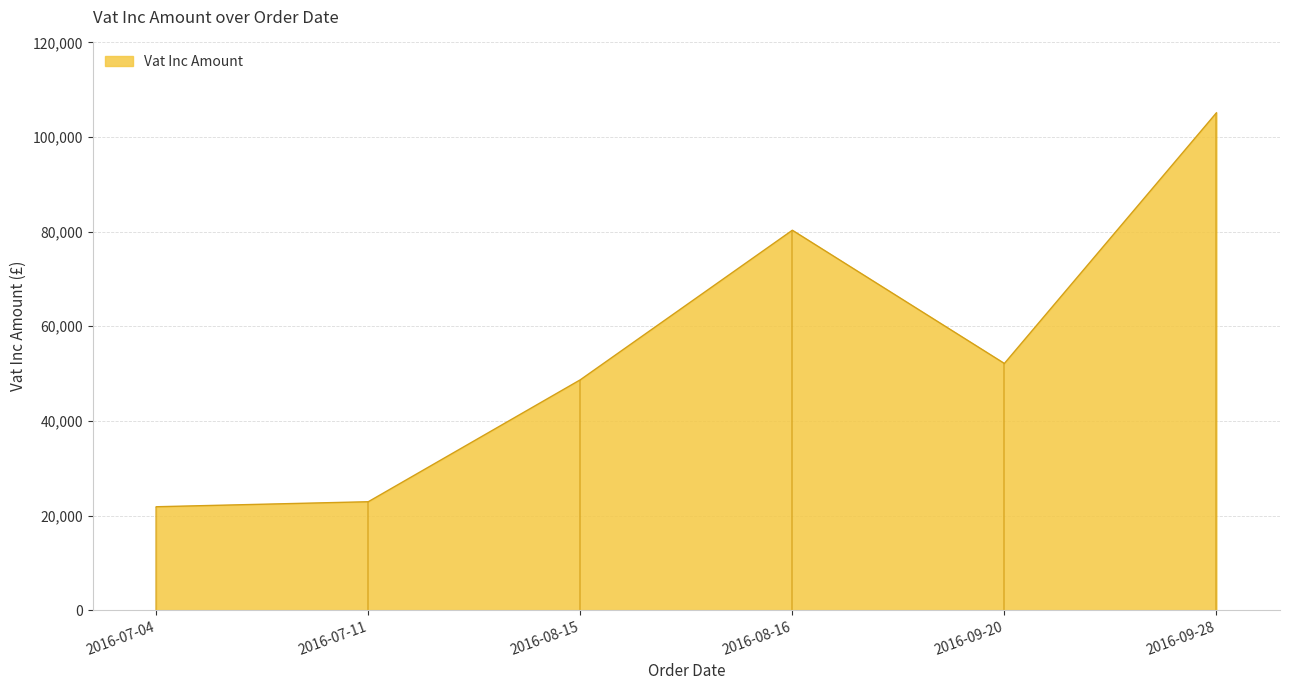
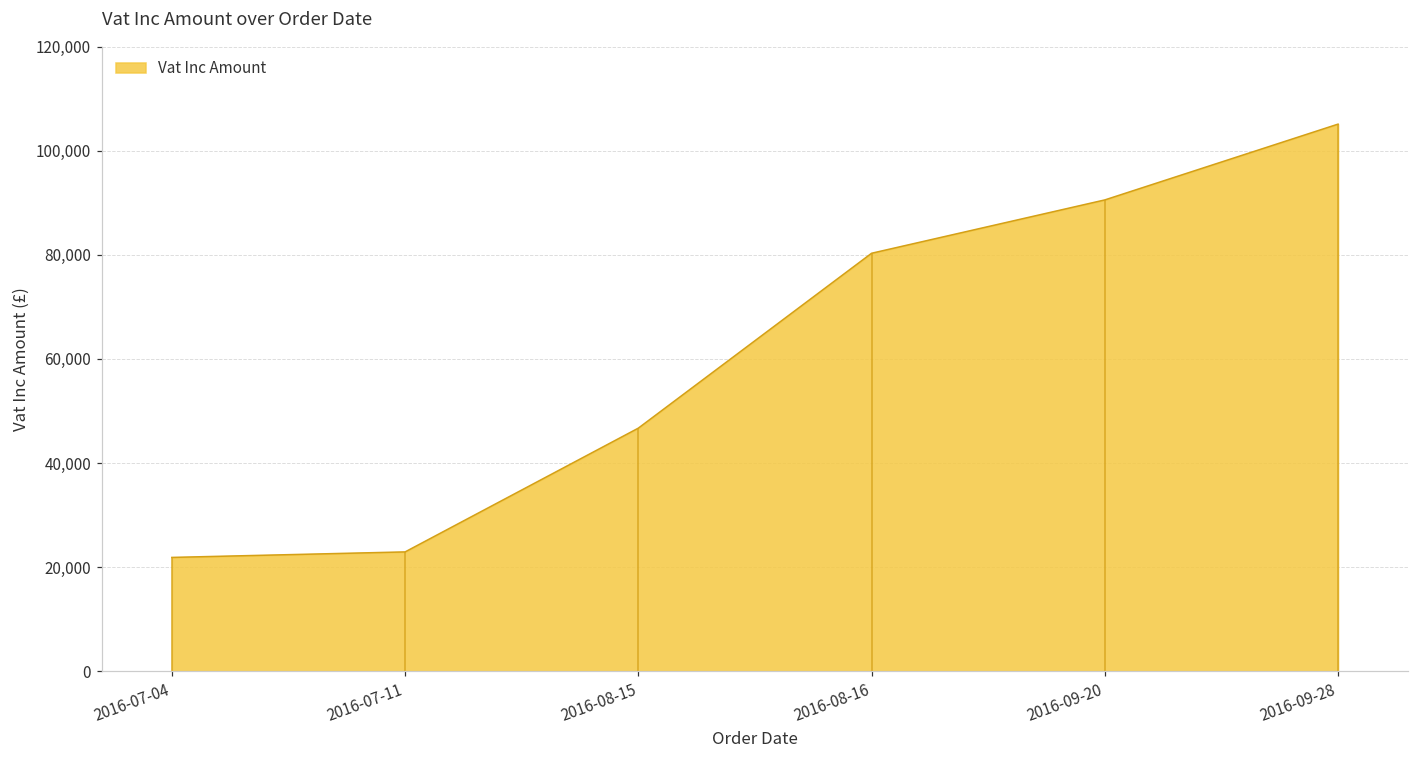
  {
    "2016-07-04": "22,000",
    "2016-07-11": "23,000",
-   "2016-08-15": "49,000",
+   "2016-08-15": "47,000",
    "2016-08-16": "80,000",
-   "2016-09-20": "52,000",
+   "2016-09-20": "91,000",
    "2016-09-28": "105,000"
  }
